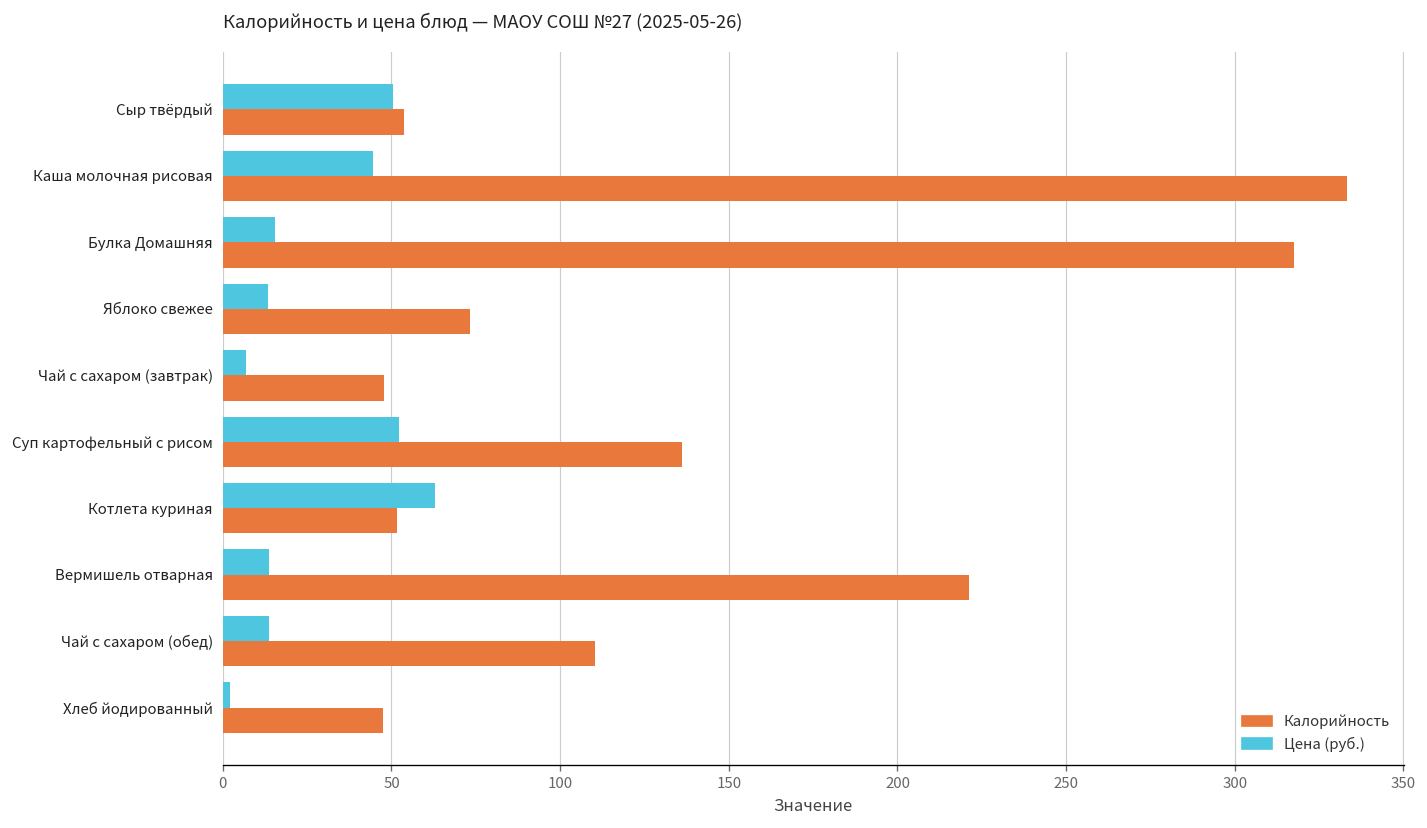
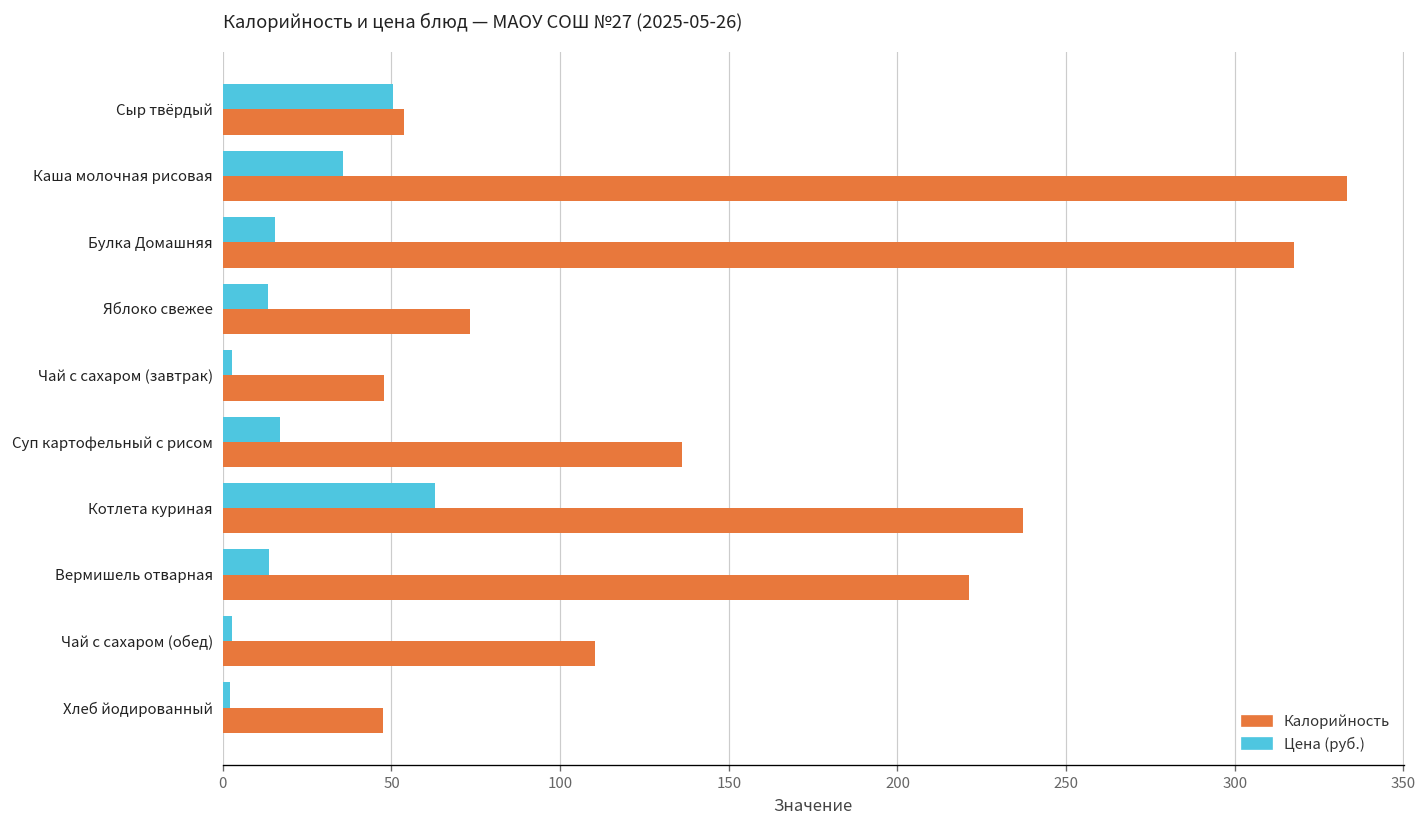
  {
    "Калорийность": {
      "Сыр твёрдый": 54,
      "Каша молочная рисовая": 333,
      "Булка Домашняя": 317,
      "Яблоко свежее": 73,
      "Чай с сахаром (завтрак)": 48,
      "Суп картофельный с рисом": 136,
-     "Котлета куриная": 52,
+     "Котлета куриная": 237,
      "Вермишель отварная": 221,
      "Чай с сахаром (обед)": 110,
      "Хлеб йодированный": 47
    },
    "Цена (руб.)": {
      "Сыр твёрдый": 51,
-     "Каша молочная рисовая": 45,
+     "Каша молочная рисовая": 36,
      "Булка Домашняя": 16,
      "Яблоко свежее": 14,
-     "Чай с сахаром (завтрак)": 7,
-     "Суп картофельный с рисом": 52,
+     "Чай с сахаром (завтрак)": 3,
+     "Суп картофельный с рисом": 17,
      "Котлета куриная": 63,
      "Вермишель отварная": 14,
-     "Чай с сахаром (обед)": 14,
+     "Чай с сахаром (обед)": 3,
      "Хлеб йодированный": 2
    }
  }
